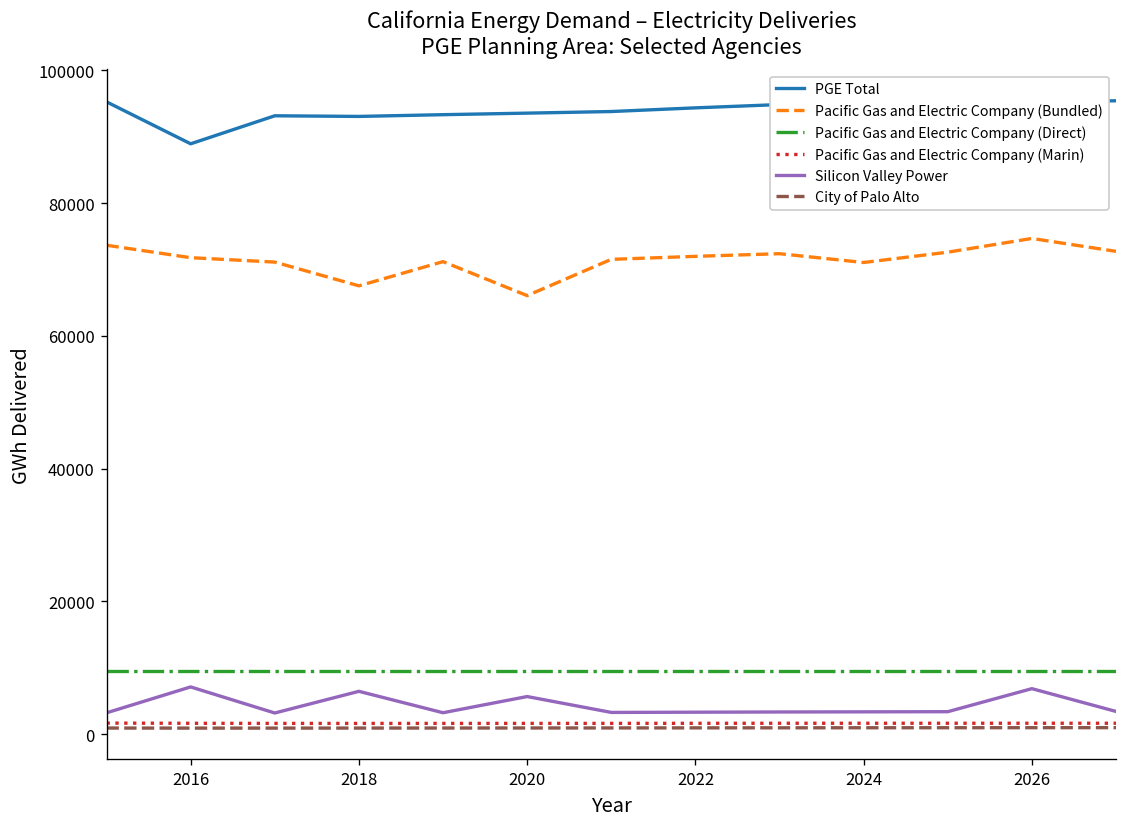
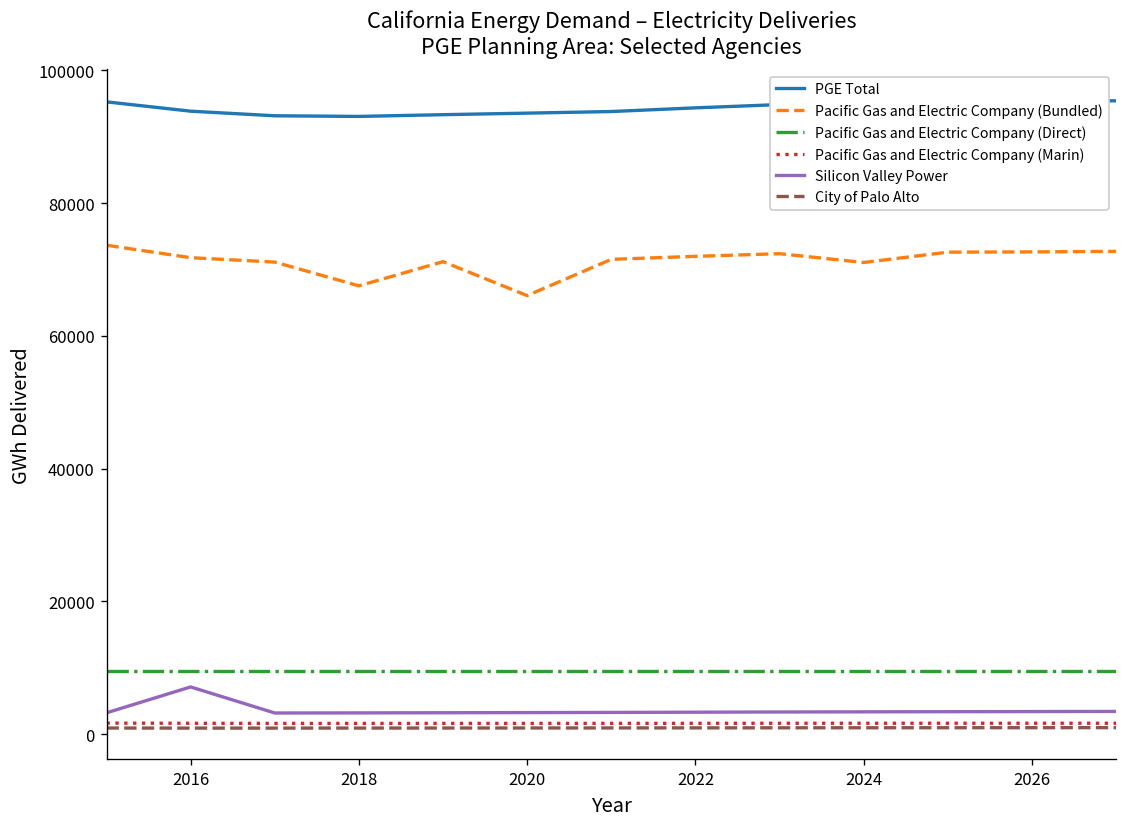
  {
    "PGE Total": {
-     "2016": 89000,
+     "2016": 94000,
      "2018": 93000,
      "2020": 94000,
      "2022": 94000
    },
    "Pacific Gas and Electric Company (Bundled)": {
      "2016": 72000,
      "2018": 68000,
      "2020": 66000,
      "2022": 72000,
      "2024": 71000,
-     "2026": 75000
+     "2026": 73000
    },
    "Pacific Gas and Electric Company (Direct)": {
      "2016": 10000,
      "2018": 10000,
      "2020": 10000,
      "2022": 10000,
      "2024": 10000,
      "2026": 10000
    },
    "Pacific Gas and Electric Company (Marin)": {
      "2016": 2000,
      "2018": 2000,
      "2020": 2000,
      "2022": 2000,
      "2024": 2000,
      "2026": 2000
    },
    "Silicon Valley Power": {
      "2016": 7000,
-     "2018": 6000,
-     "2020": 6000,
+     "2018": 3000,
+     "2020": 3000,
      "2022": 3000,
      "2024": 3000,
-     "2026": 7000
+     "2026": 3000
    },
    "City of Palo Alto": {
      "2016": 1000,
      "2018": 1000,
      "2020": 1000,
      "2022": 1000,
      "2024": 1000,
      "2026": 1000
    }
  }
